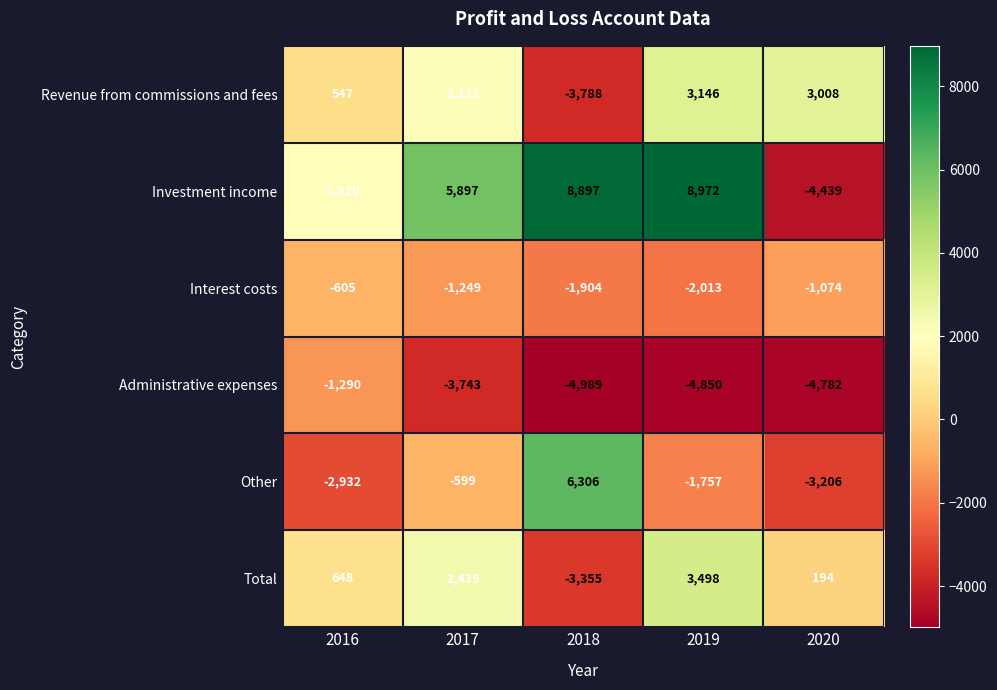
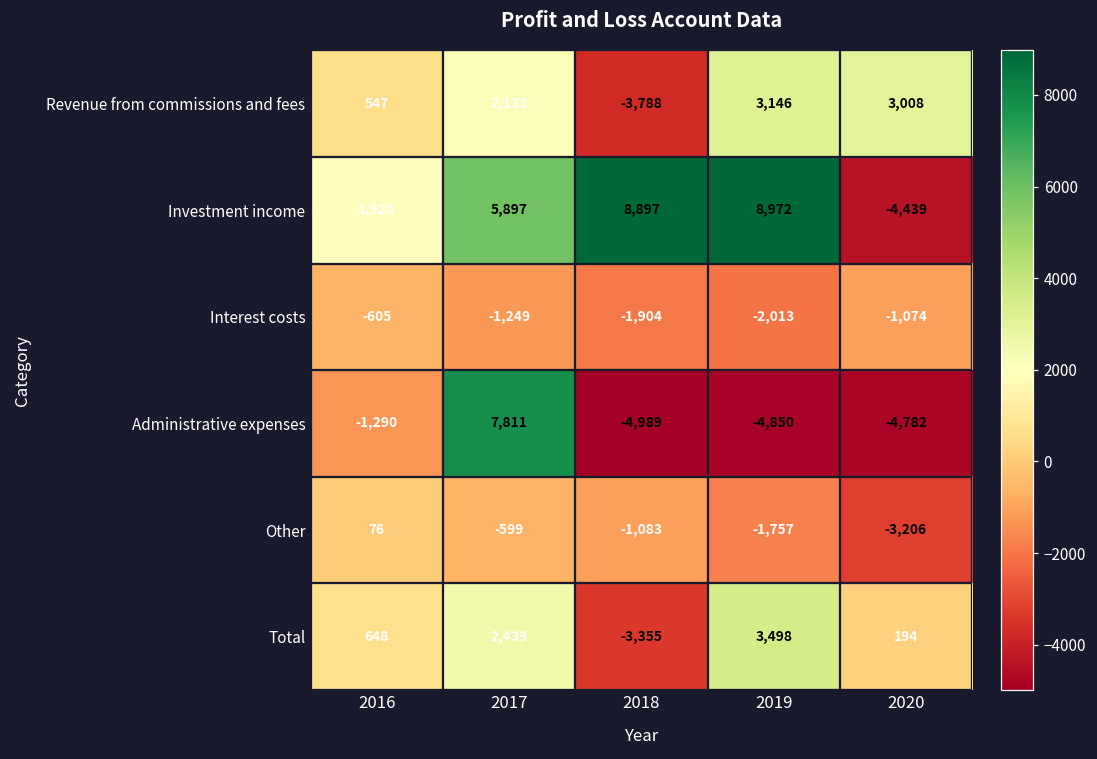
  {
    "Revenue from commissions and fees": {
      "2016": "547",
      "2017": "2,133",
      "2018": "-3,788",
      "2019": "3,146",
      "2020": "3,008"
    },
    "Investment income": {
      "2016": "1,920",
      "2017": "5,897",
      "2018": "8,897",
      "2019": "8,972",
      "2020": "-4,439"
    },
    "Interest costs": {
      "2016": "-605",
      "2017": "-1,249",
      "2018": "-1,904",
      "2019": "-2,013",
      "2020": "-1,074"
    },
    "Administrative expenses": {
      "2016": "-1,290",
-     "2017": "-3,743",
+     "2017": "7,811",
      "2018": "-4,989",
      "2019": "-4,850",
      "2020": "-4,782"
    },
    "Other": {
-     "2016": "-2,932",
+     "2016": "76",
      "2017": "-599",
-     "2018": "6,306",
+     "2018": "-1,083",
      "2019": "-1,757",
      "2020": "-3,206"
    },
    "Total": {
      "2016": "648",
      "2017": "2,439",
      "2018": "-3,355",
      "2019": "3,498",
      "2020": "194"
    }
  }
